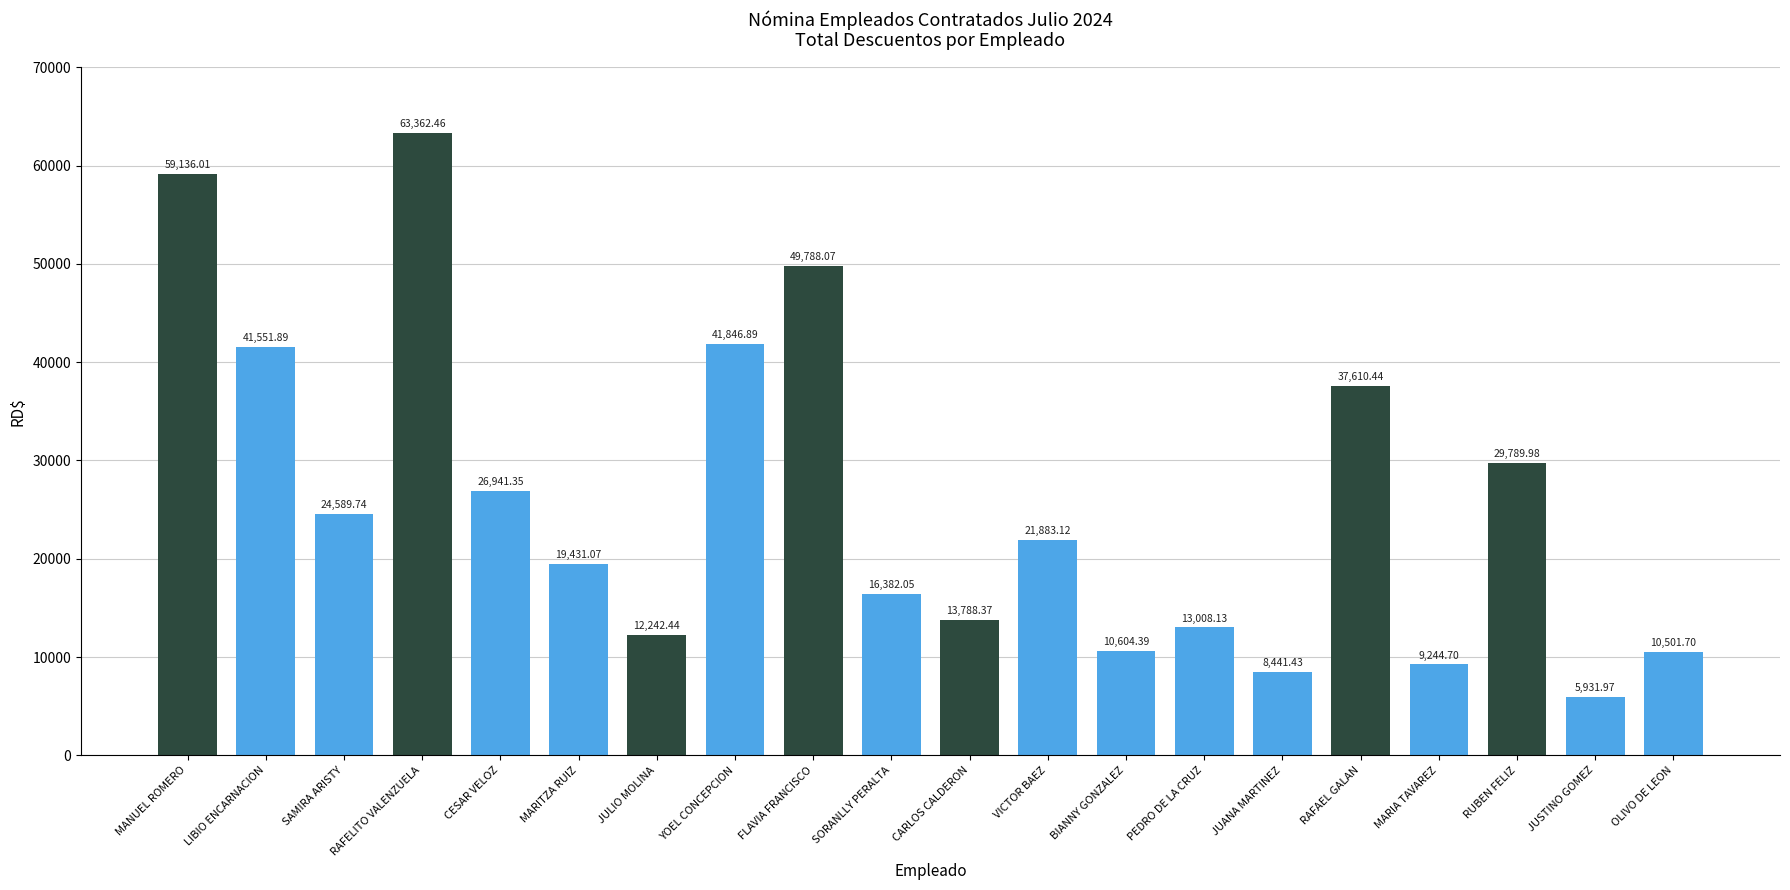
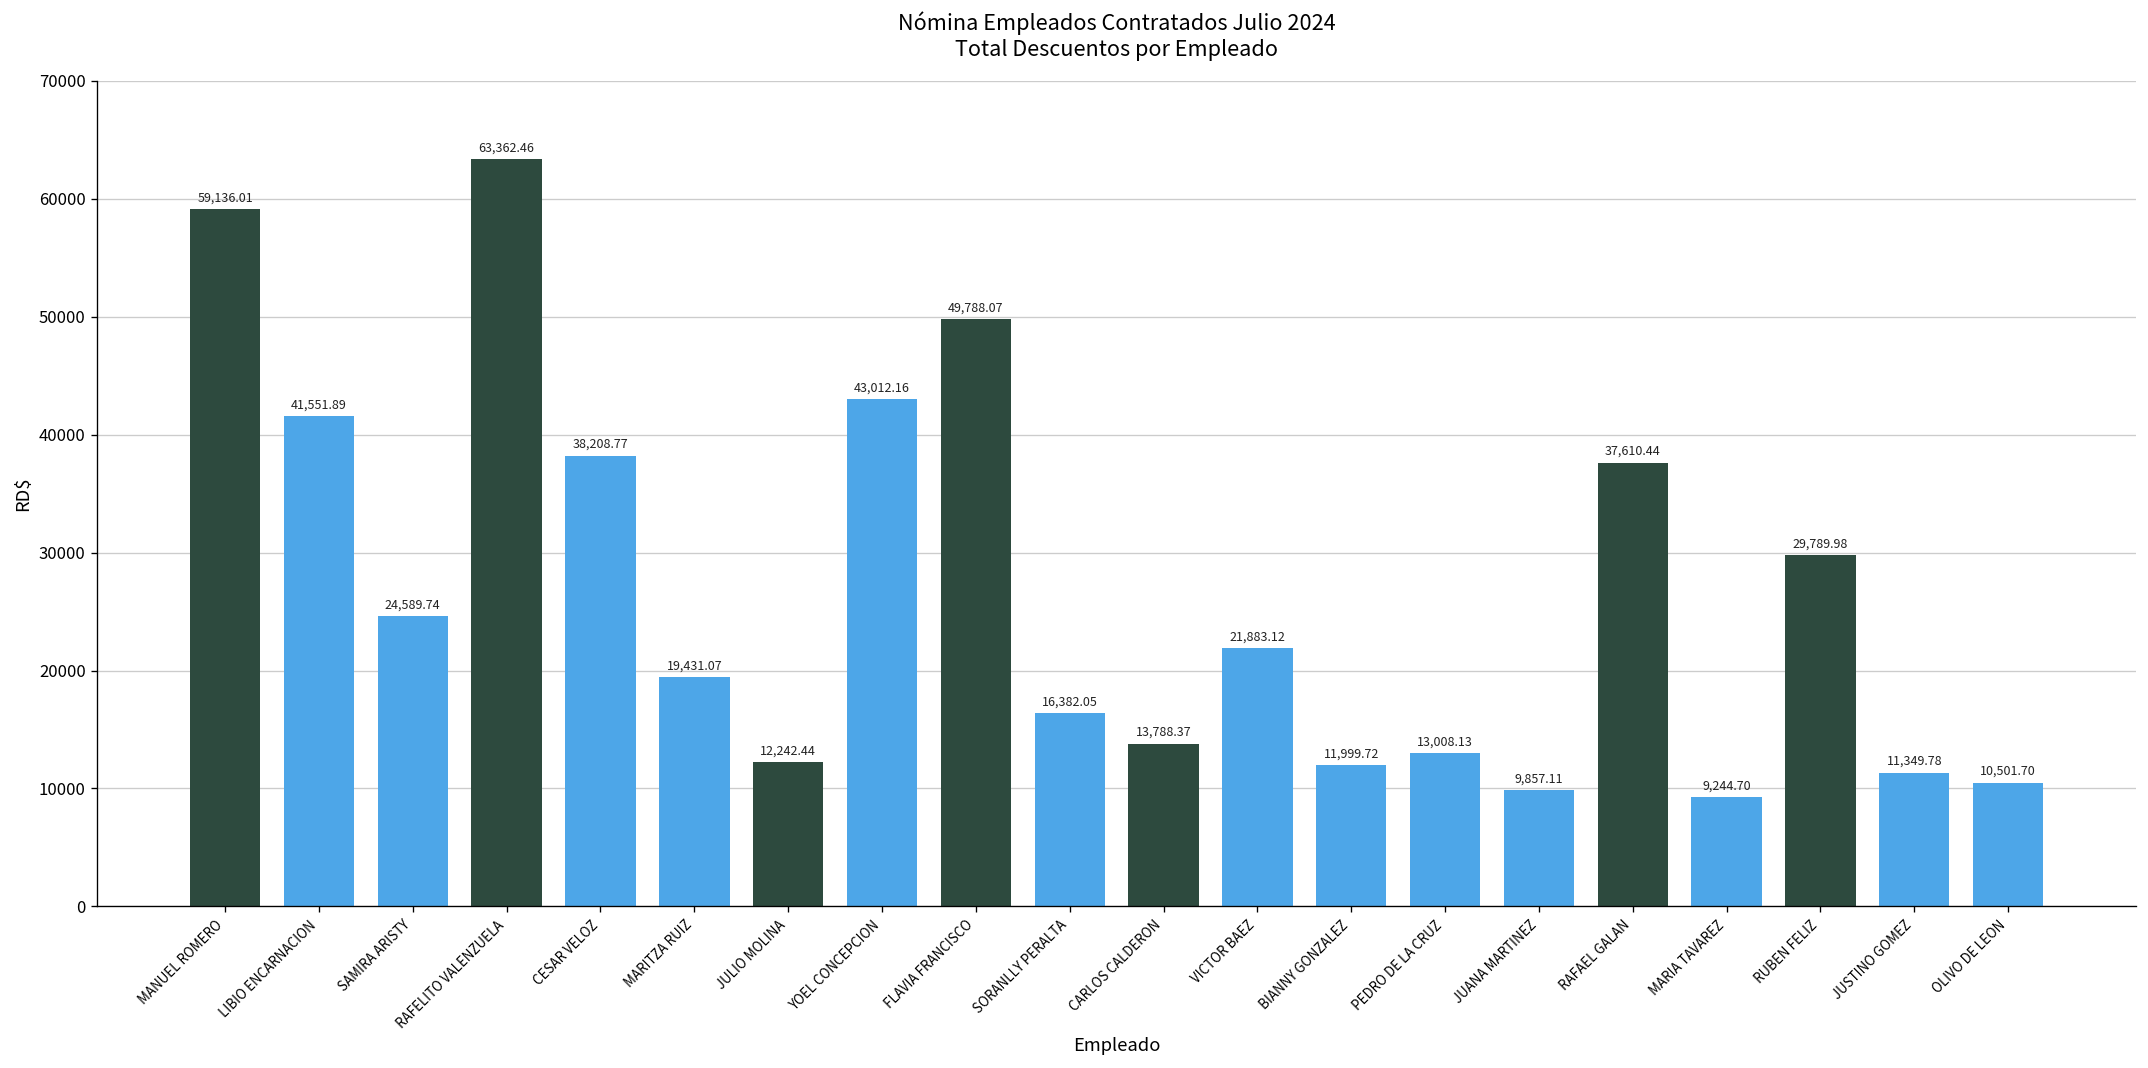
  {
    "MANUEL ROMERO": "59,136.01",
    "LIBIO ENCARNACION": "41,551.89",
    "SAMIRA ARISTY": "24,589.74",
    "RAFELITO VALENZUELA": "63,362.46",
-   "CESAR VELOZ": "26,941.35",
+   "CESAR VELOZ": "38,208.77",
    "MARITZA RUIZ": "19,431.07",
    "JULIO MOLINA": "12,242.44",
-   "YOEL CONCEPCION": "41,846.89",
+   "YOEL CONCEPCION": "43,012.16",
    "FLAVIA FRANCISCO": "49,788.07",
    "SORANLLY PERALTA": "16,382.05",
    "CARLOS CALDERON": "13,788.37",
    "VICTOR BAEZ": "21,883.12",
-   "BIANNY GONZALEZ": "10,604.39",
+   "BIANNY GONZALEZ": "11,999.72",
    "PEDRO DE LA CRUZ": "13,008.13",
-   "JUANA MARTINEZ": "8,441.43",
+   "JUANA MARTINEZ": "9,857.11",
    "RAFAEL GALAN": "37,610.44",
    "MARIA TAVAREZ": "9,244.70",
    "RUBEN FELIZ": "29,789.98",
-   "JUSTINO GOMEZ": "5,931.97",
+   "JUSTINO GOMEZ": "11,349.78",
    "OLIVO DE LEON": "10,501.70"
  }
